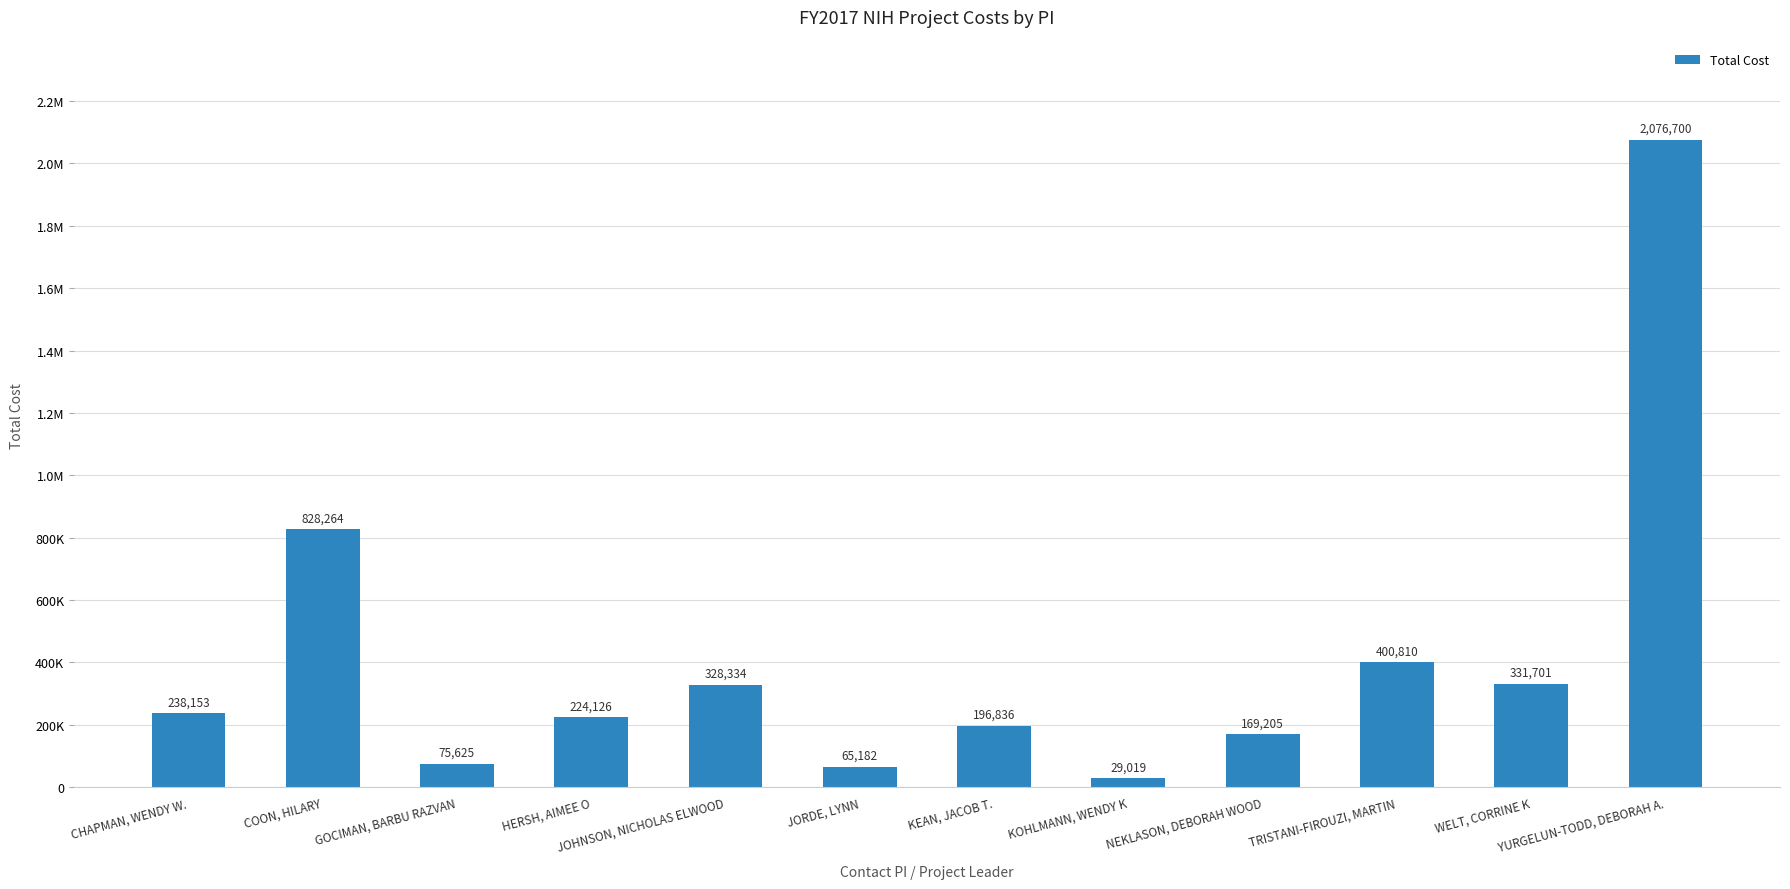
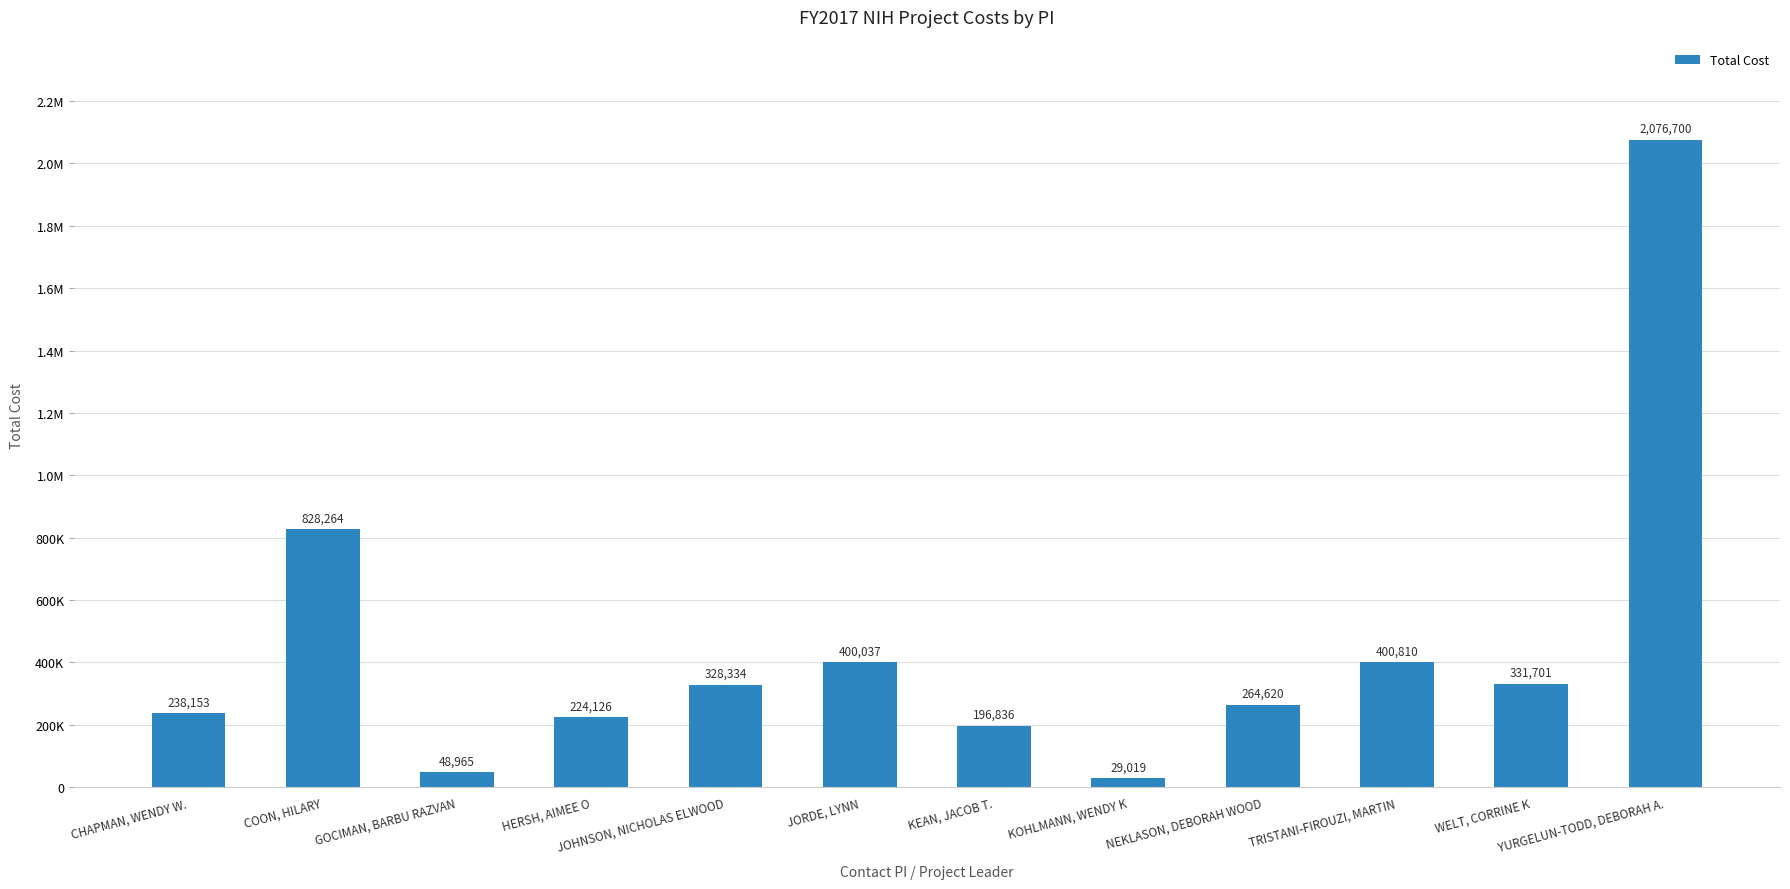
  {
    "CHAPMAN, WENDY W.": "238,153",
    "COON, HILARY": "828,264",
-   "GOCIMAN, BARBU RAZVAN": "75,625",
+   "GOCIMAN, BARBU RAZVAN": "48,965",
    "HERSH, AIMEE O": "224,126",
    "JOHNSON, NICHOLAS ELWOOD": "328,334",
-   "JORDE, LYNN": "65,182",
+   "JORDE, LYNN": "400,037",
    "KEAN, JACOB T.": "196,836",
    "KOHLMANN, WENDY K": "29,019",
-   "NEKLASON, DEBORAH WOOD": "169,205",
+   "NEKLASON, DEBORAH WOOD": "264,620",
    "TRISTANI-FIROUZI, MARTIN": "400,810",
    "WELT, CORRINE K": "331,701",
    "YURGELUN-TODD, DEBORAH A.": "2,076,700"
  }
